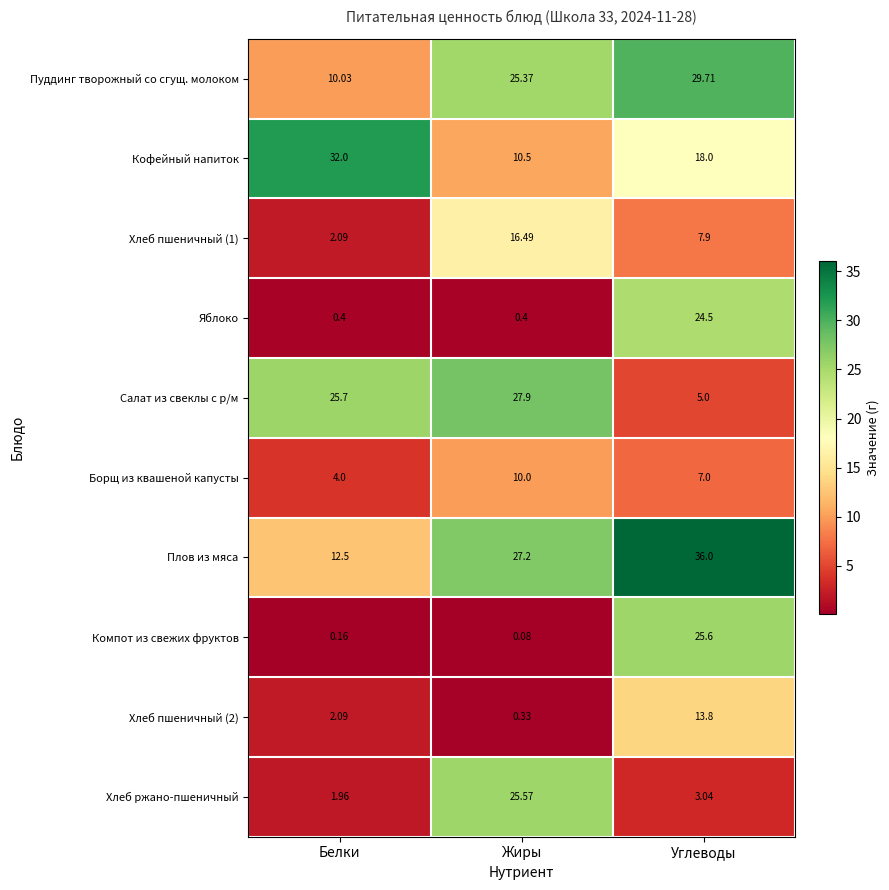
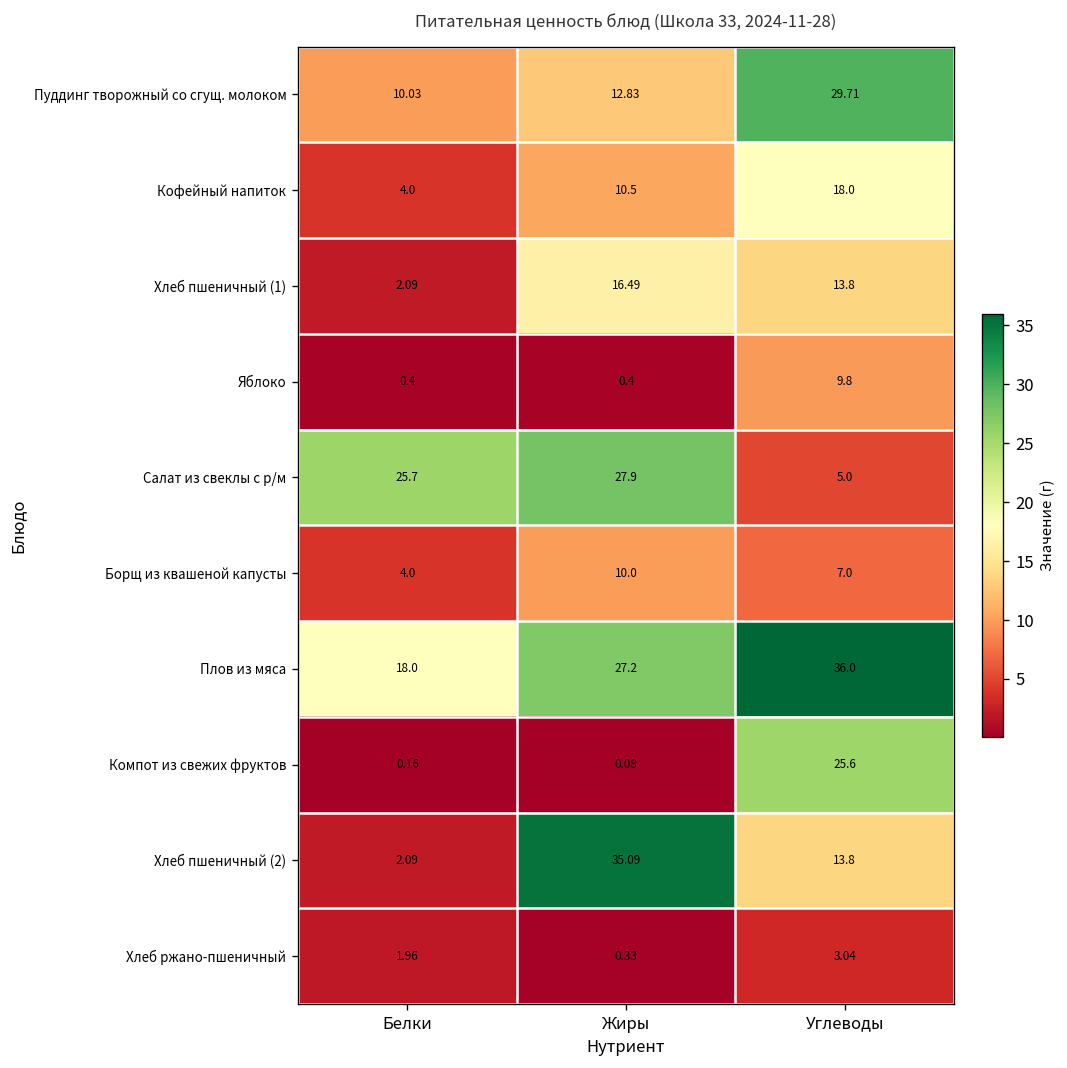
  {
    "Пуддинг творожный со сгущ. молоком": {
      "Белки": 10.03,
-     "Жиры": 25.37,
+     "Жиры": 12.83,
      "Углеводы": 29.71
    },
    "Кофейный напиток": {
-     "Белки": 32.0,
+     "Белки": 4.0,
      "Жиры": 10.5,
      "Углеводы": 18.0
    },
    "Хлеб пшеничный (1)": {
      "Белки": 2.09,
      "Жиры": 16.49,
-     "Углеводы": 7.9
+     "Углеводы": 13.8
    },
    "Яблоко": {
      "Белки": 0.4,
      "Жиры": 0.4,
-     "Углеводы": 24.5
+     "Углеводы": 9.8
    },
    "Салат из свеклы с р/м": {
      "Белки": 25.7,
      "Жиры": 27.9,
      "Углеводы": 5.0
    },
    "Борщ из квашеной капусты": {
      "Белки": 4.0,
      "Жиры": 10.0,
      "Углеводы": 7.0
    },
    "Плов из мяса": {
-     "Белки": 12.5,
+     "Белки": 18.0,
      "Жиры": 27.2,
      "Углеводы": 36.0
    },
    "Компот из свежих фруктов": {
      "Белки": 0.16,
      "Жиры": 0.08,
      "Углеводы": 25.6
    },
    "Хлеб пшеничный (2)": {
      "Белки": 2.09,
-     "Жиры": 0.33,
+     "Жиры": 35.09,
      "Углеводы": 13.8
    },
    "Хлеб ржано-пшеничный": {
      "Белки": 1.96,
-     "Жиры": 25.57,
+     "Жиры": 0.33,
      "Углеводы": 3.04
    }
  }
